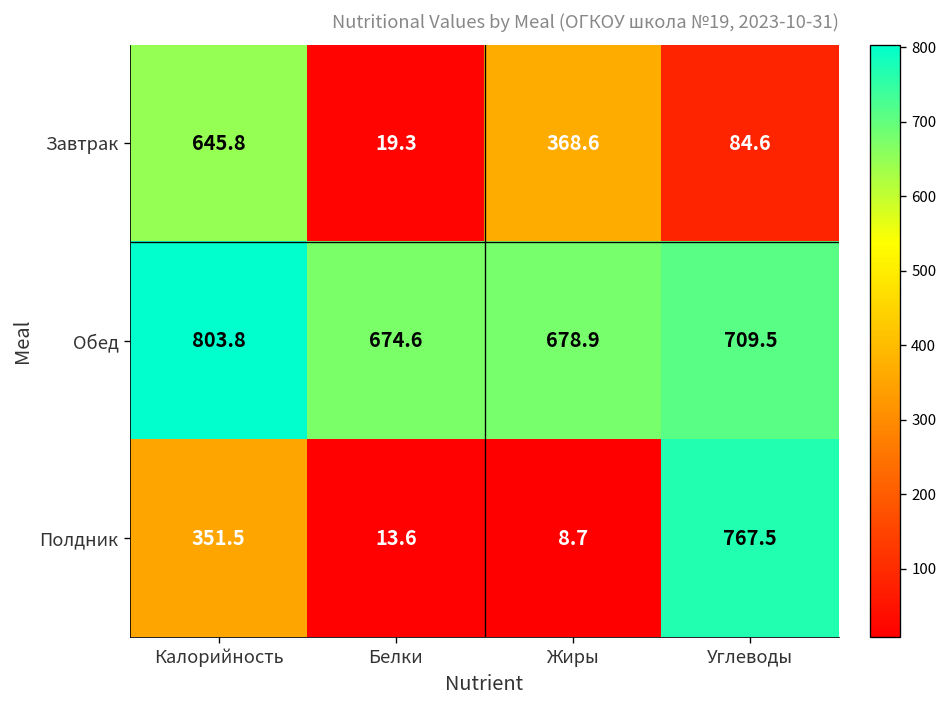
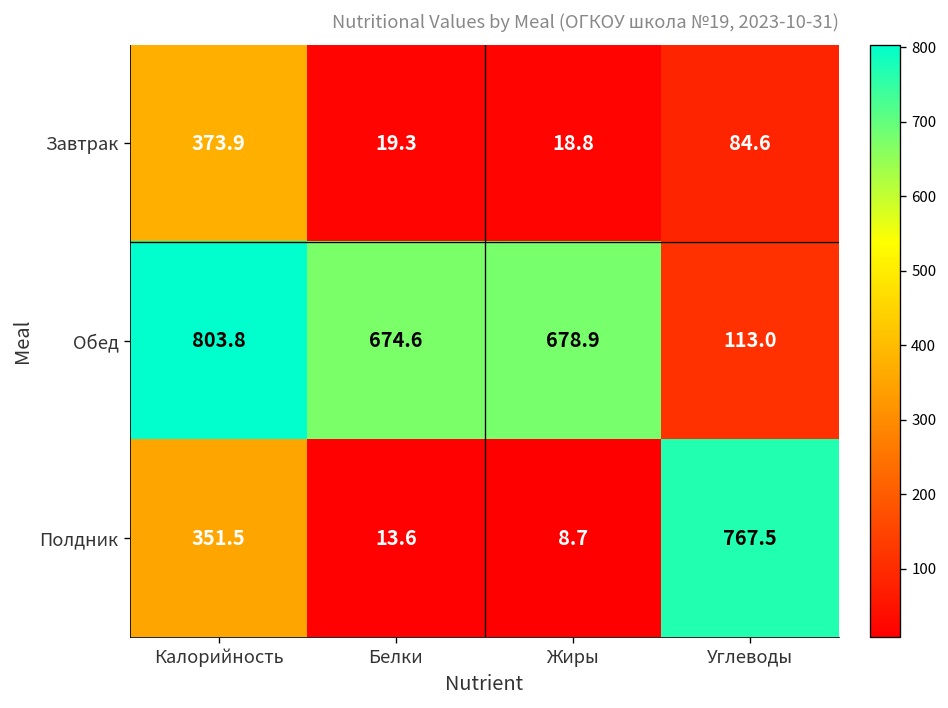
  {
    "Завтрак": {
-     "Калорийность": 645.8,
+     "Калорийность": 373.9,
      "Белки": 19.3,
-     "Жиры": 368.6,
+     "Жиры": 18.8,
      "Углеводы": 84.6
    },
    "Обед": {
      "Калорийность": 803.8,
      "Белки": 674.6,
      "Жиры": 678.9,
-     "Углеводы": 709.5
+     "Углеводы": 113.0
    },
    "Полдник": {
      "Калорийность": 351.5,
      "Белки": 13.6,
      "Жиры": 8.7,
      "Углеводы": 767.5
    }
  }
